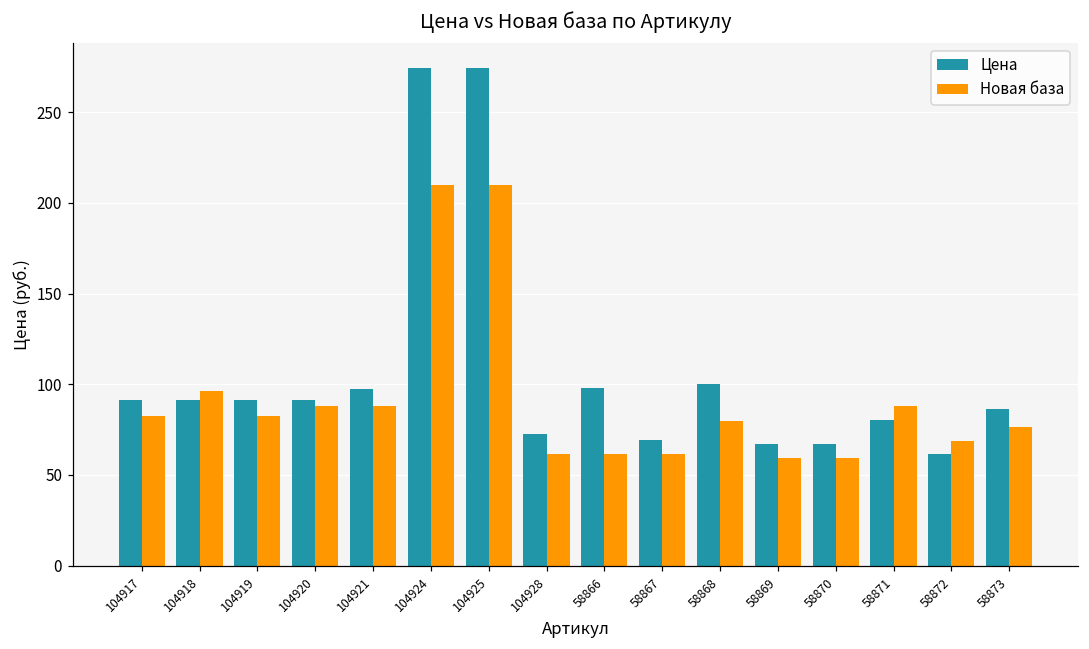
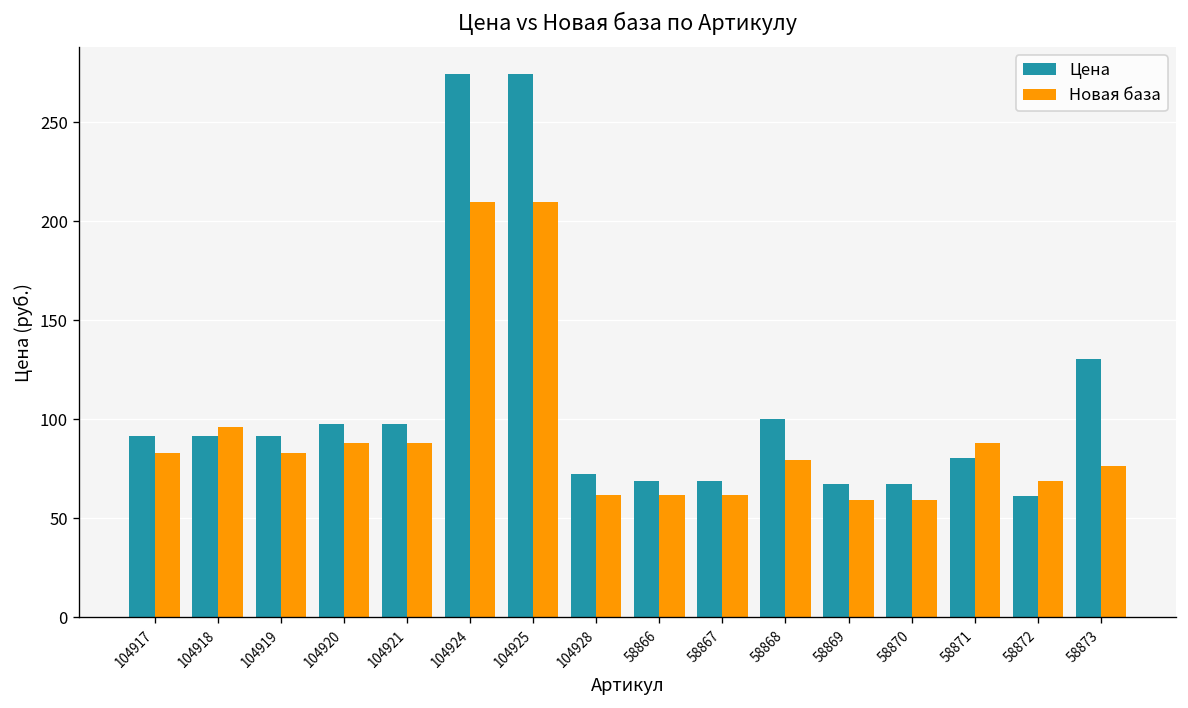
  {
    "Цена": {
      "104917": 91,
      "104918": 91,
      "104919": 91,
-     "104920": 91,
+     "104920": 98,
      "104921": 98,
      "104924": 274,
      "104925": 274,
      "104928": 72,
-     "58866": 98,
+     "58866": 69,
      "58867": 69,
      "58868": 100,
      "58869": 67,
      "58870": 67,
      "58871": 80,
      "58872": 61,
-     "58873": 86
+     "58873": 130
    },
    "Новая база": {
      "104917": 83,
      "104918": 96,
      "104919": 83,
      "104920": 88,
      "104921": 88,
      "104924": 210,
      "104925": 210,
      "104928": 61,
      "58866": 61,
      "58867": 61,
      "58868": 80,
      "58869": 59,
      "58870": 59,
      "58871": 88,
      "58872": 69,
      "58873": 76
    }
  }
